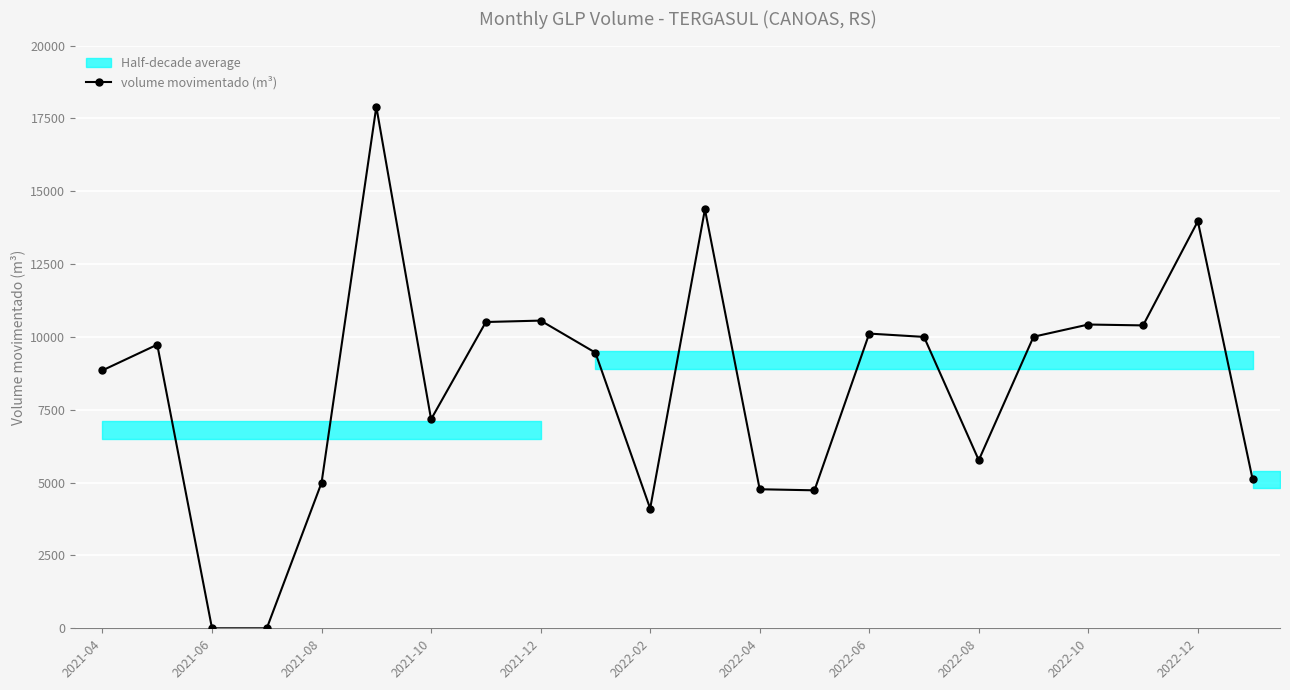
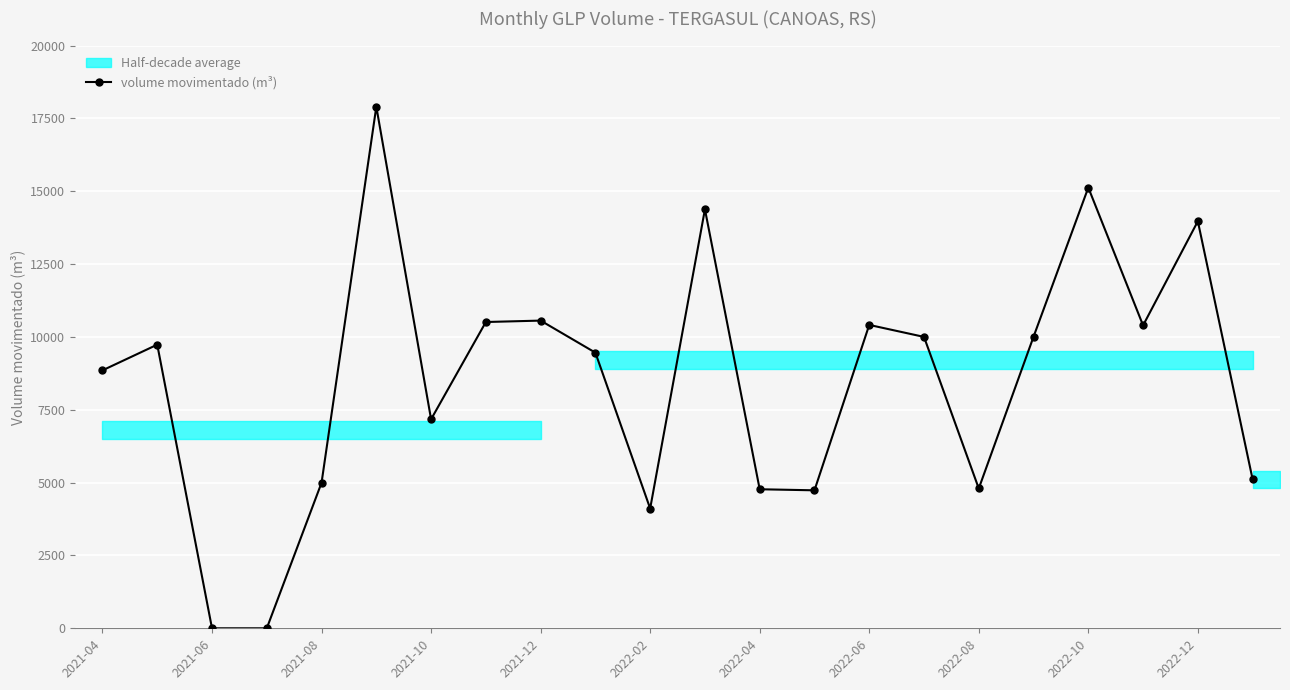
  {
    "volume movimentado (m³)": {
      "2021-04": 8900,
      "2021-06": 0,
      "2021-08": 5000,
      "2021-10": 7200,
      "2021-12": 10600,
      "2022-02": 4100,
      "2022-04": 4800,
-     "2022-06": 10100,
-     "2022-08": 5800,
-     "2022-10": 10400,
+     "2022-06": 10400,
+     "2022-08": 4800,
+     "2022-10": 15100,
      "2022-12": 14000
    }
  }
